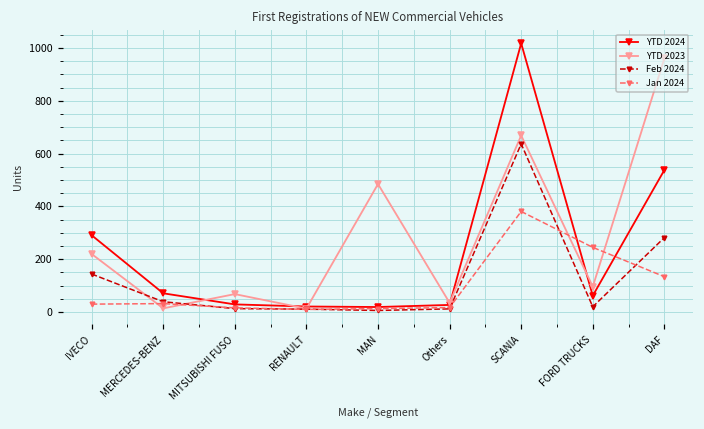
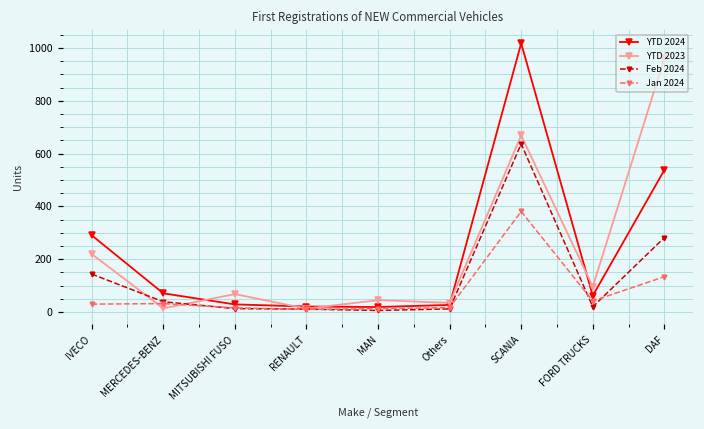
  {
    "YTD 2023": {
      "IVECO": 220,
      "MERCEDES-BENZ": 10,
      "MITSUBISHI FUSO": 70,
-     "MAN": 490,
+     "MAN": 50,
      "SCANIA": 670,
      "FORD TRUCKS": 100
    },
    "Jan 2024": {
      "IVECO": 30,
      "SCANIA": 380,
-     "FORD TRUCKS": 250,
+     "FORD TRUCKS": 40,
      "DAF": 130
    }
  }
